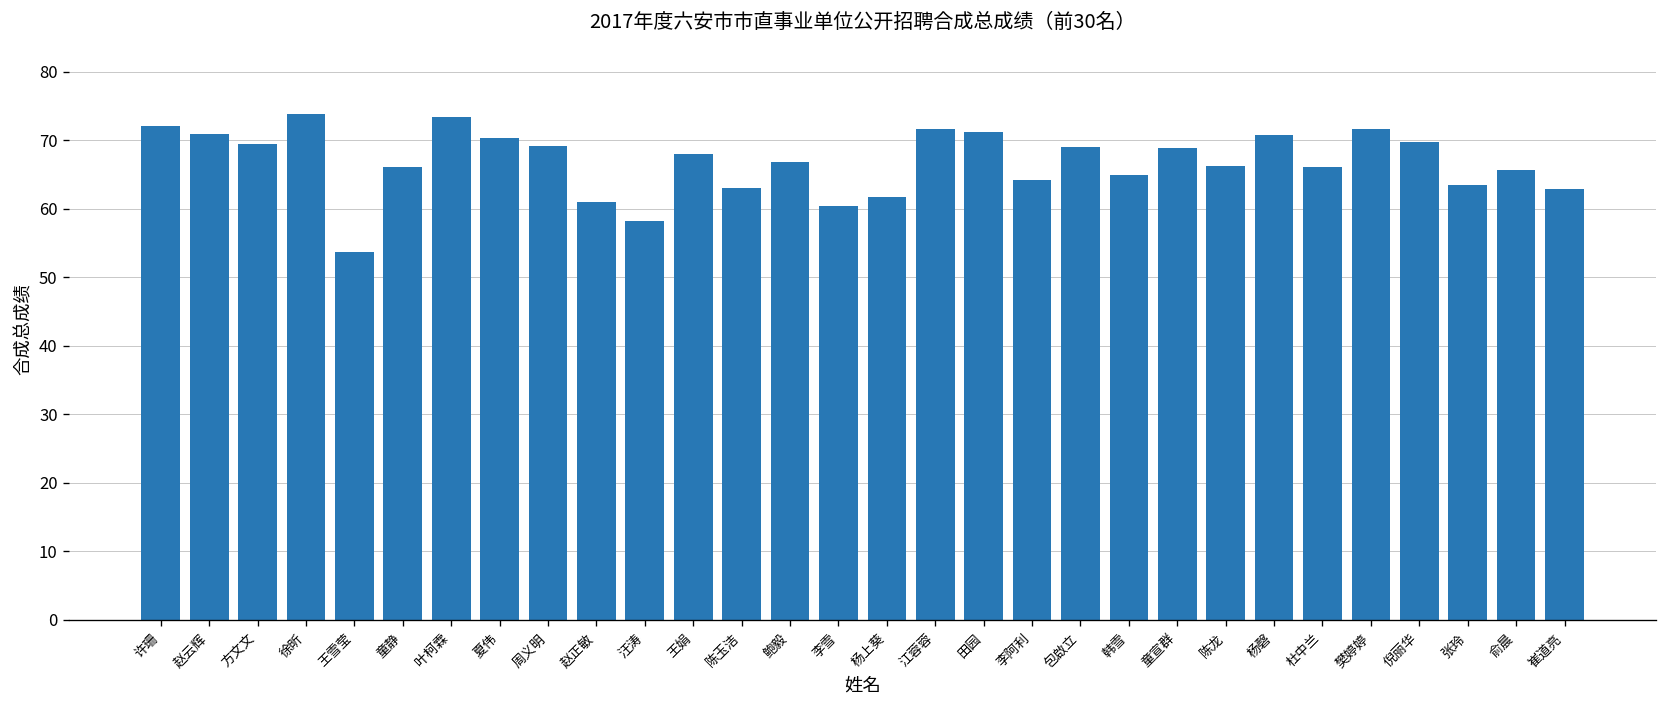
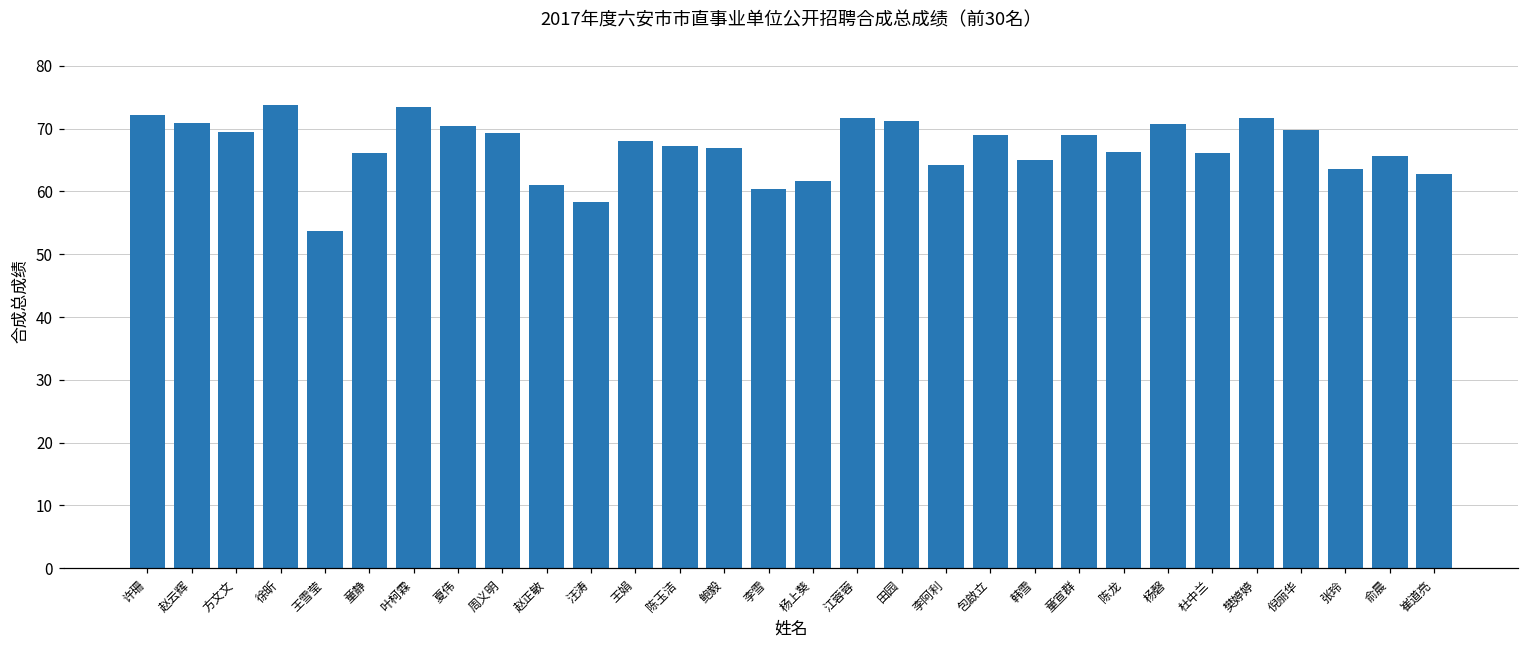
  {
    "许珊": 72,
    "赵云辉": 71,
    "方文文": 69,
    "徐昕": 74,
    "王雪莹": 54,
    "童静": 66,
    "叶柯霖": 73,
    "夏伟": 70,
    "周义明": 69,
    "赵正敏": 61,
    "汪涛": 58,
    "王娟": 68,
-   "陈玉洁": 63,
+   "陈玉洁": 67,
    "鲍毅": 67,
    "李雪": 60,
    "杨上葵": 62,
    "江蓉蓉": 72,
    "田园": 71,
    "李阿利": 64,
    "包啟立": 69,
    "韩雪": 65,
    "童宣群": 69,
    "陈龙": 66,
    "杨磬": 71,
    "杜中兰": 66,
    "樊婷婷": 72,
    "倪丽华": 70,
    "张玲": 64,
    "俞晨": 66,
    "崔道亮": 63
  }
